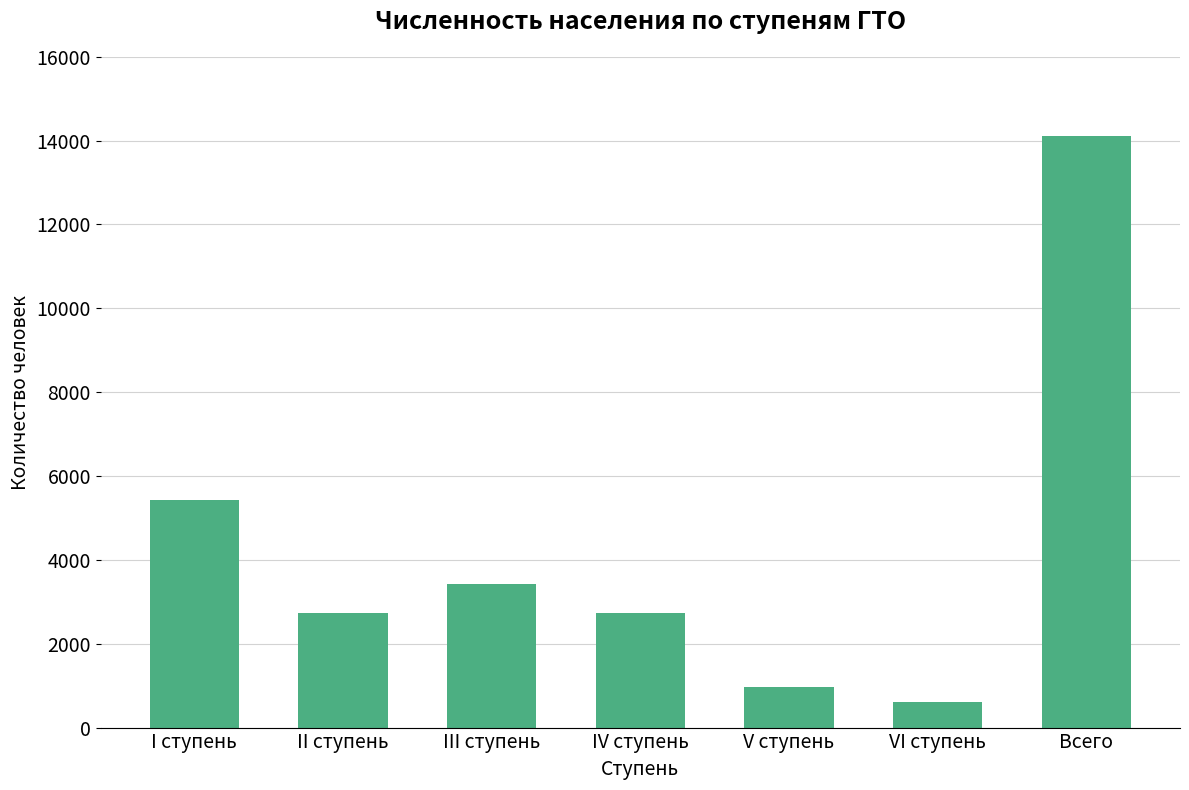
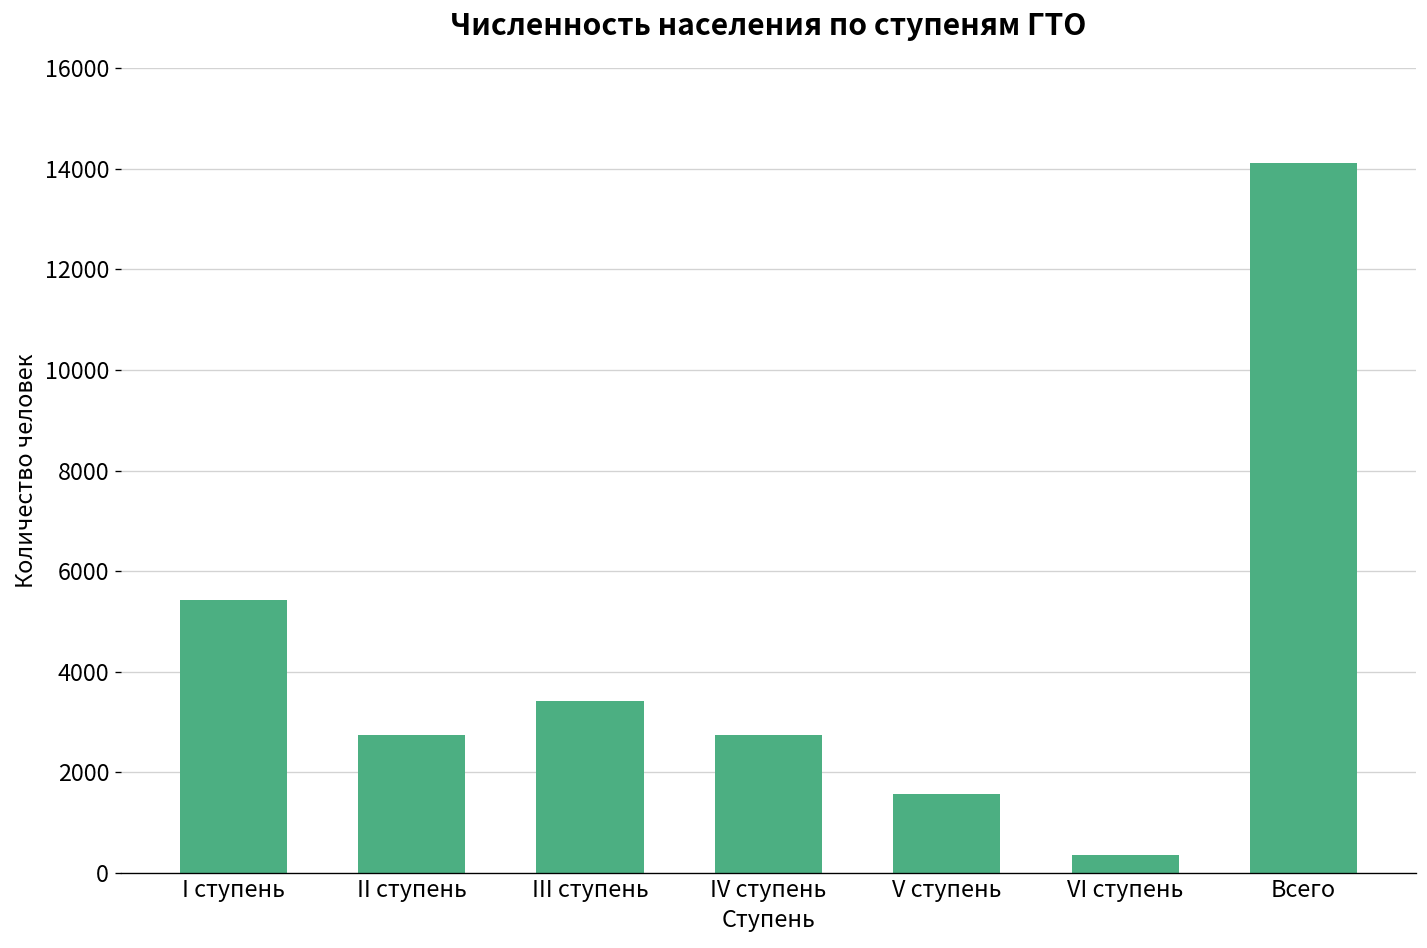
  {
    "I ступень": 5400,
    "II ступень": 2700,
    "III ступень": 3400,
    "IV ступень": 2700,
-   "V ступень": 1000,
-   "VI ступень": 600,
+   "V ступень": 1600,
+   "VI ступень": 400,
    "Всего": 14100
  }
